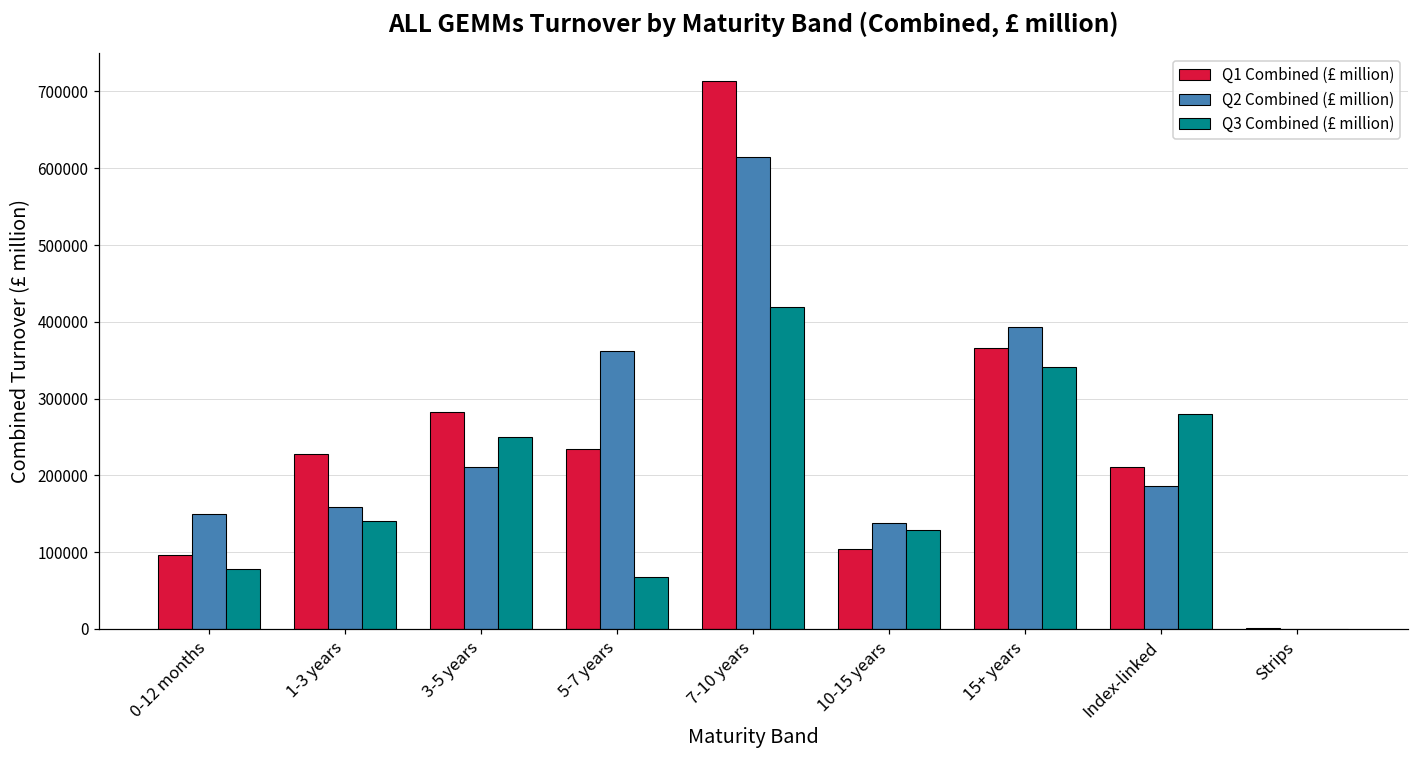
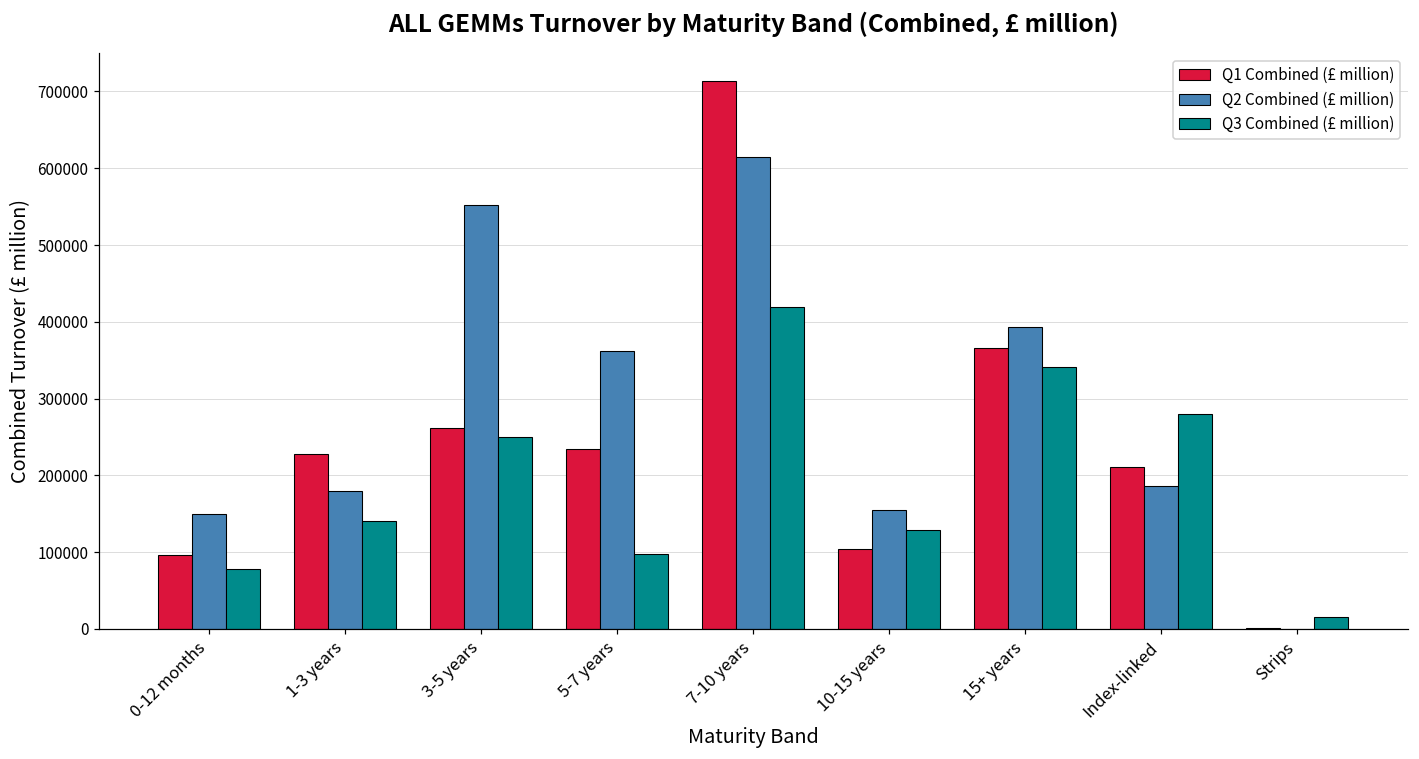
  {
    "Q1 Combined (£ million)": {
      "0-12 months": 100000,
      "1-3 years": 230000,
-     "3-5 years": 280000,
+     "3-5 years": 260000,
      "5-7 years": 230000,
      "7-10 years": 710000,
      "10-15 years": 100000,
      "15+ years": 370000,
      "Index-linked": 210000
    },
    "Q2 Combined (£ million)": {
      "0-12 months": 150000,
-     "1-3 years": 160000,
-     "3-5 years": 210000,
+     "1-3 years": 180000,
+     "3-5 years": 550000,
      "5-7 years": 360000,
      "7-10 years": 610000,
-     "10-15 years": 140000,
+     "10-15 years": 160000,
      "15+ years": 390000,
      "Index-linked": 190000
    },
    "Q3 Combined (£ million)": {
      "0-12 months": 80000,
      "1-3 years": 140000,
      "3-5 years": 250000,
-     "5-7 years": 70000,
+     "5-7 years": 100000,
      "7-10 years": 420000,
      "10-15 years": 130000,
      "15+ years": 340000,
      "Index-linked": 280000,
-     "Strips": 0
+     "Strips": 20000
    }
  }
